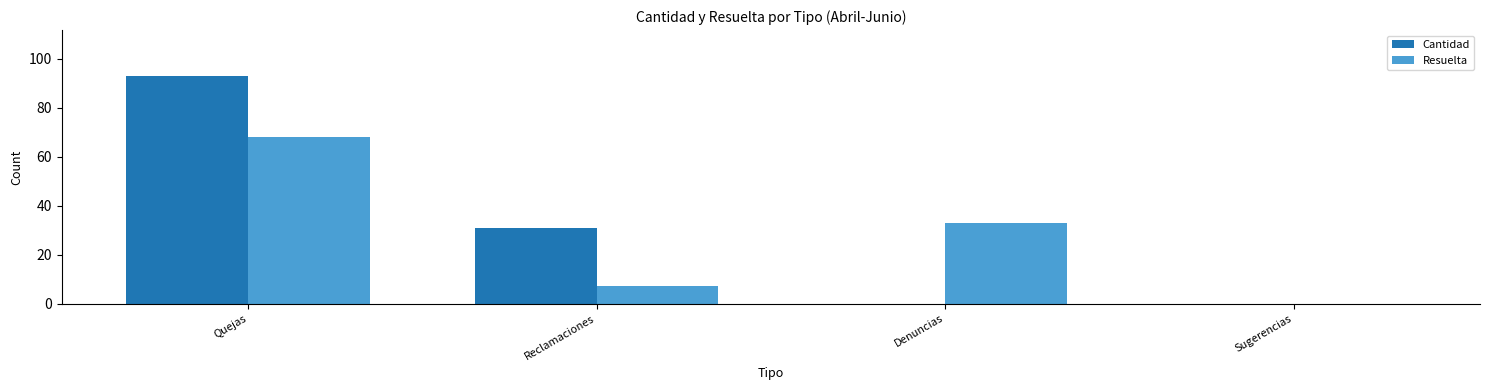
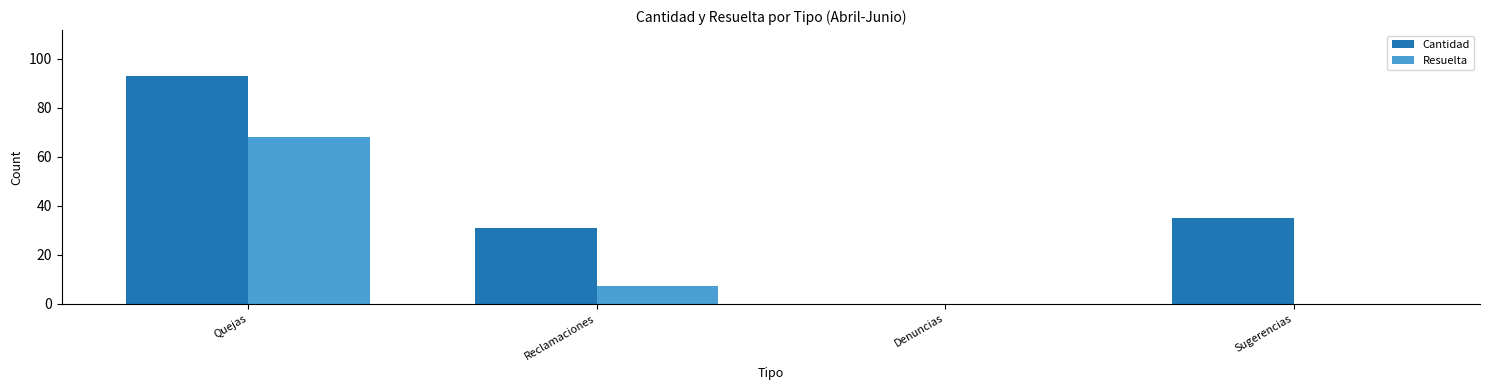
  {
    "Cantidad": {
      "Quejas": 93,
      "Reclamaciones": 31,
      "Denuncias": 0,
-     "Sugerencias": 0
+     "Sugerencias": 35
    },
    "Resuelta": {
      "Quejas": 68,
      "Reclamaciones": 7,
-     "Denuncias": 33,
+     "Denuncias": 0,
      "Sugerencias": 0
    }
  }
